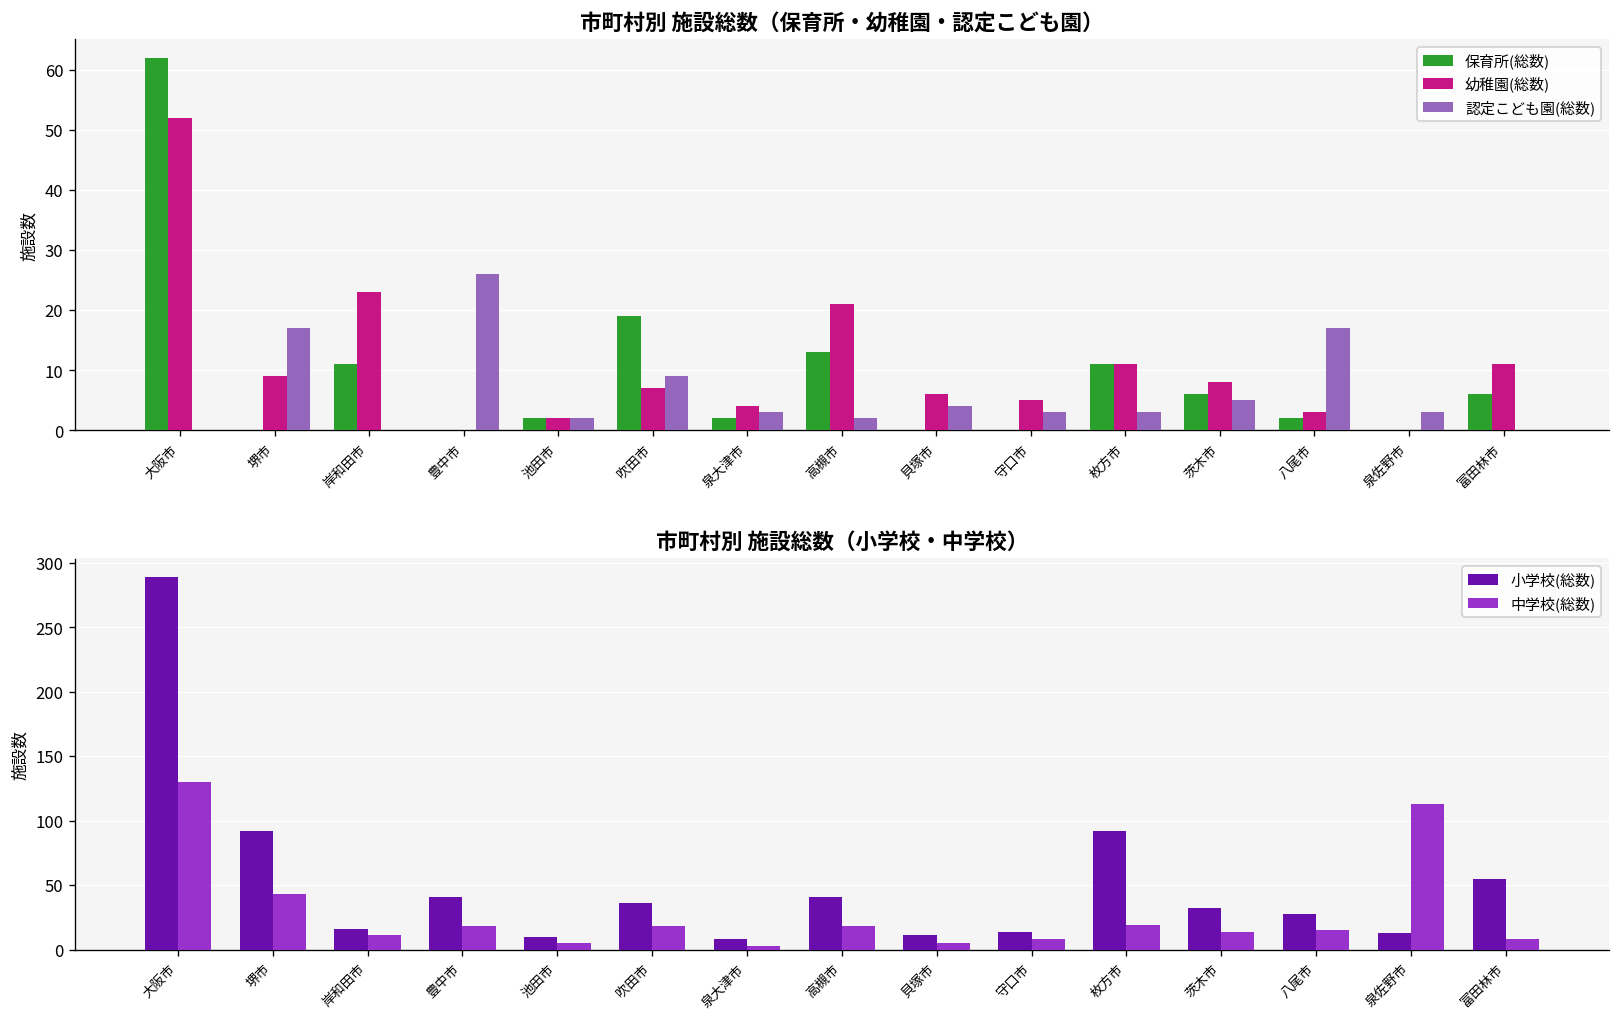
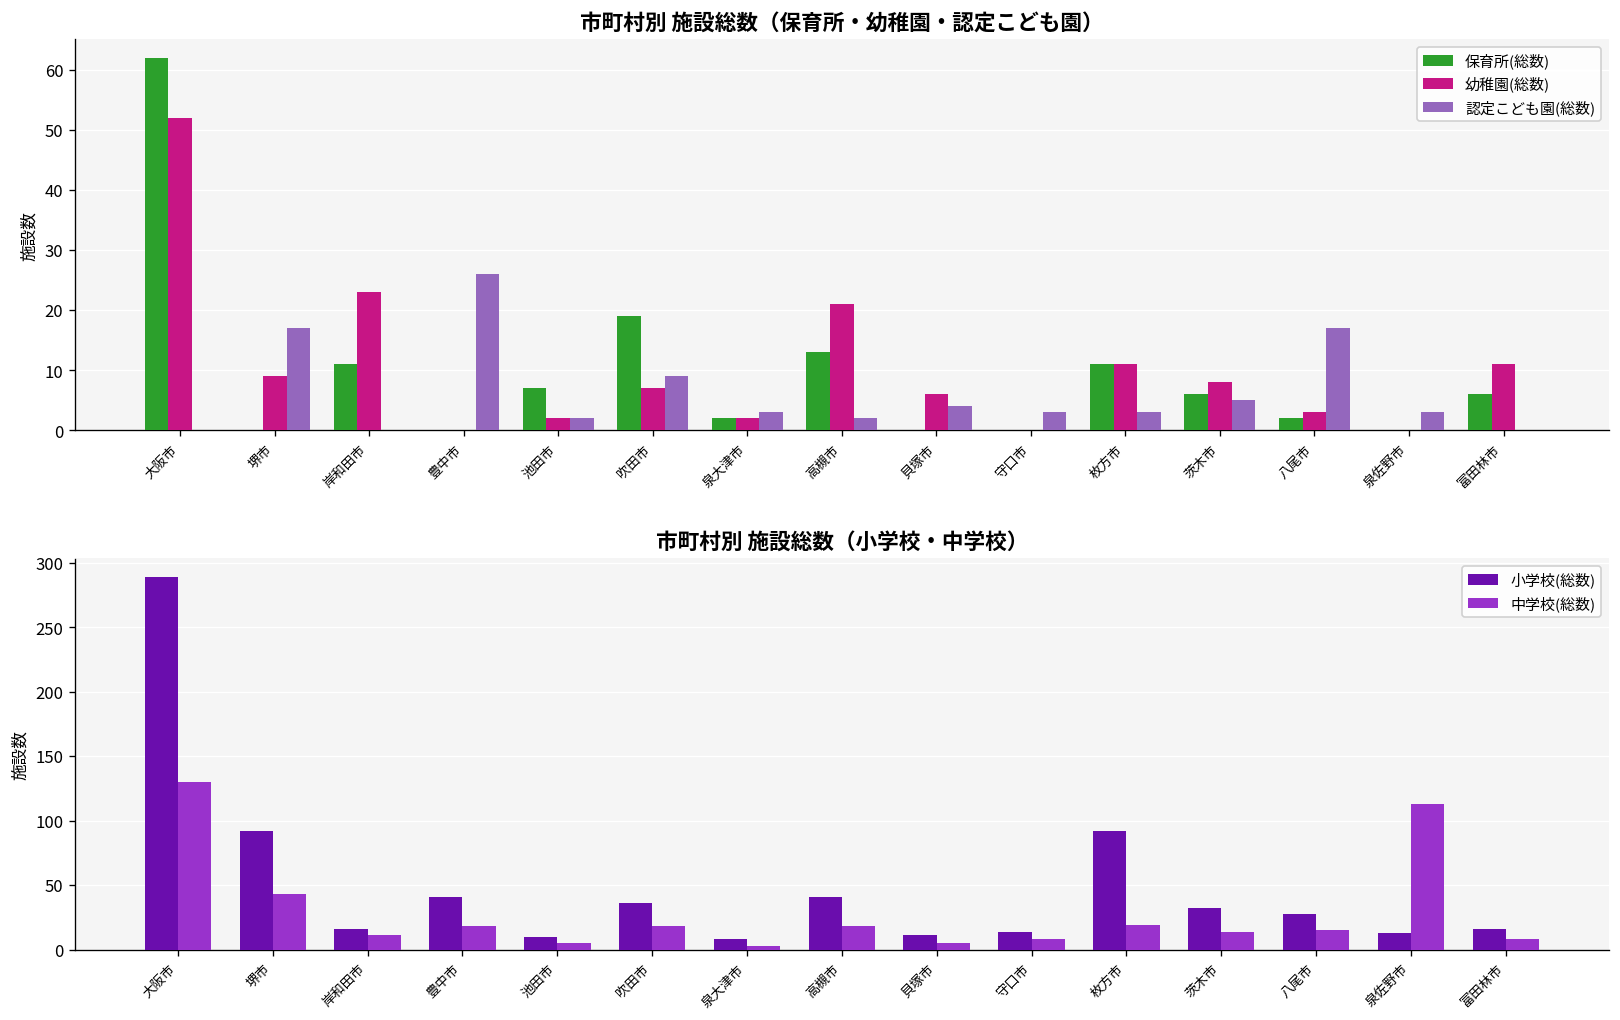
  {
    "市町村別 施設総数（保育所・幼稚園・認定こども園）": {
      "保育所(総数)": {
        "大阪市": 62,
        "堺市": 0,
        "岸和田市": 11,
        "豊中市": 0,
-       "池田市": 2,
+       "池田市": 7,
        "吹田市": 19,
        "泉大津市": 2,
        "高槻市": 13,
        "貝塚市": 0,
        "守口市": 0,
        "枚方市": 11,
        "茨木市": 6,
        "八尾市": 2,
        "泉佐野市": 0,
        "富田林市": 6
      },
      "幼稚園(総数)": {
        "大阪市": 52,
        "堺市": 9,
        "岸和田市": 23,
        "豊中市": 0,
        "池田市": 2,
        "吹田市": 7,
-       "泉大津市": 4,
+       "泉大津市": 2,
        "高槻市": 21,
        "貝塚市": 6,
-       "守口市": 5,
+       "守口市": 0,
        "枚方市": 11,
        "茨木市": 8,
        "八尾市": 3,
        "泉佐野市": 0,
        "富田林市": 11
      },
      "認定こども園(総数)": {
        "大阪市": 0,
        "堺市": 17,
        "岸和田市": 0,
        "豊中市": 26,
        "池田市": 2,
        "吹田市": 9,
        "泉大津市": 3,
        "高槻市": 2,
        "貝塚市": 4,
        "守口市": 3,
        "枚方市": 3,
        "茨木市": 5,
        "八尾市": 17,
        "泉佐野市": 3,
        "富田林市": 0
      }
    },
    "市町村別 施設総数（小学校・中学校）": {
      "小学校(総数)": {
        "大阪市": 289,
        "堺市": 92,
        "岸和田市": 16,
        "豊中市": 41,
        "池田市": 10,
        "吹田市": 36,
        "泉大津市": 8,
        "高槻市": 41,
        "貝塚市": 11,
        "守口市": 14,
        "枚方市": 92,
        "茨木市": 32,
        "八尾市": 28,
        "泉佐野市": 13,
-       "富田林市": 55
+       "富田林市": 16
      },
      "中学校(総数)": {
        "大阪市": 130,
        "堺市": 43,
        "岸和田市": 11,
        "豊中市": 18,
        "池田市": 5,
        "吹田市": 18,
        "泉大津市": 3,
        "高槻市": 18,
        "貝塚市": 5,
        "守口市": 8,
        "枚方市": 19,
        "茨木市": 14,
        "八尾市": 15,
        "泉佐野市": 113,
        "富田林市": 8
      }
    }
  }
